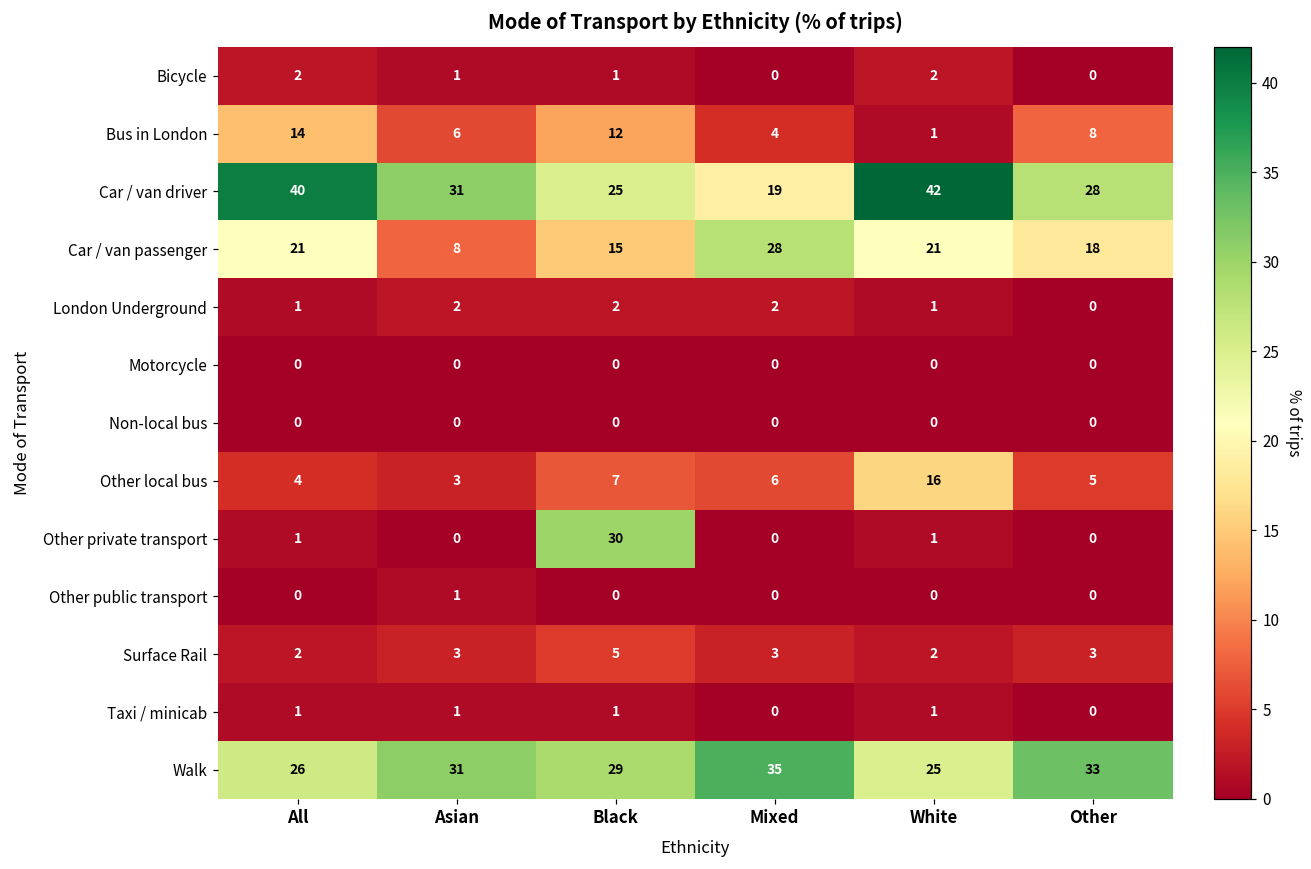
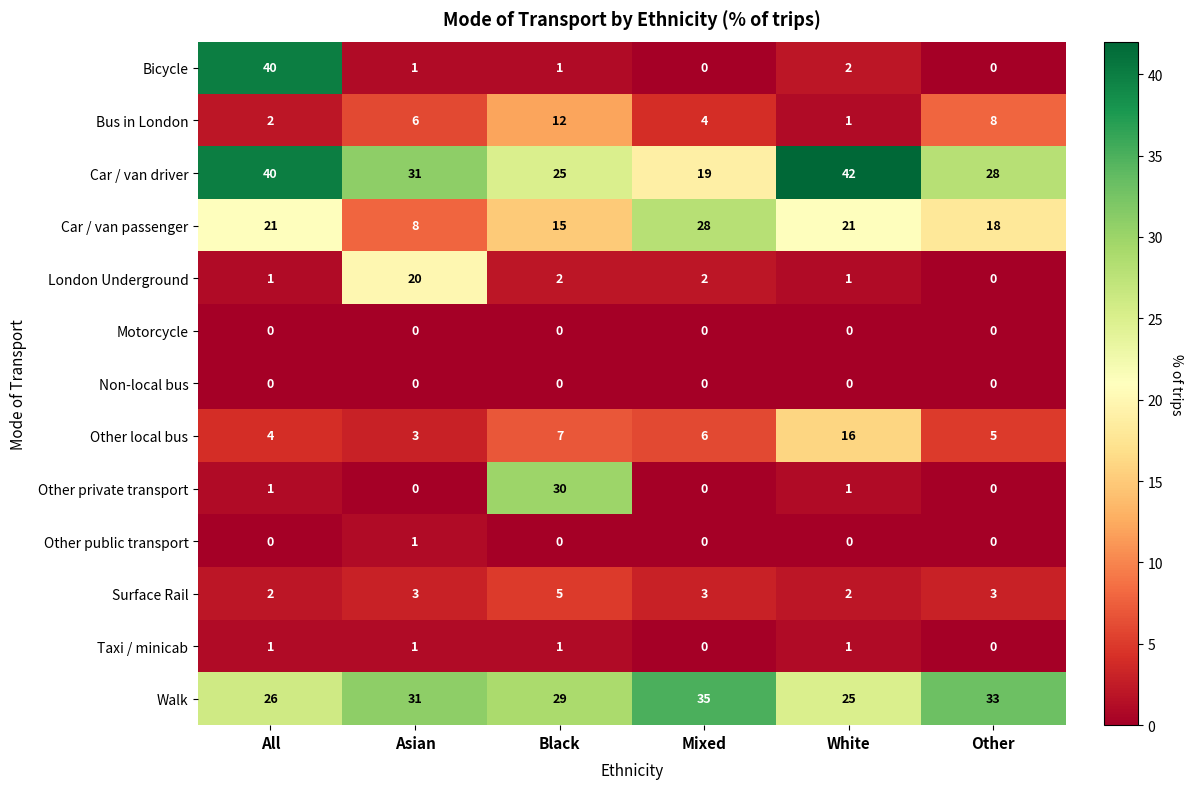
  {
    "Bicycle": {
-     "All": 2,
+     "All": 40,
      "Asian": 1,
      "Black": 1,
      "Mixed": 0,
      "White": 2,
      "Other": 0
    },
    "Bus in London": {
-     "All": 14,
+     "All": 2,
      "Asian": 6,
      "Black": 12,
      "Mixed": 4,
      "White": 1,
      "Other": 8
    },
    "Car / van driver": {
      "All": 40,
      "Asian": 31,
      "Black": 25,
      "Mixed": 19,
      "White": 42,
      "Other": 28
    },
    "Car / van passenger": {
      "All": 21,
      "Asian": 8,
      "Black": 15,
      "Mixed": 28,
      "White": 21,
      "Other": 18
    },
    "London Underground": {
      "All": 1,
-     "Asian": 2,
+     "Asian": 20,
      "Black": 2,
      "Mixed": 2,
      "White": 1,
      "Other": 0
    },
    "Motorcycle": {
      "All": 0,
      "Asian": 0,
      "Black": 0,
      "Mixed": 0,
      "White": 0,
      "Other": 0
    },
    "Non-local bus": {
      "All": 0,
      "Asian": 0,
      "Black": 0,
      "Mixed": 0,
      "White": 0,
      "Other": 0
    },
    "Other local bus": {
      "All": 4,
      "Asian": 3,
      "Black": 7,
      "Mixed": 6,
      "White": 16,
      "Other": 5
    },
    "Other private transport": {
      "All": 1,
      "Asian": 0,
      "Black": 30,
      "Mixed": 0,
      "White": 1,
      "Other": 0
    },
    "Other public transport": {
      "All": 0,
      "Asian": 1,
      "Black": 0,
      "Mixed": 0,
      "White": 0,
      "Other": 0
    },
    "Surface Rail": {
      "All": 2,
      "Asian": 3,
      "Black": 5,
      "Mixed": 3,
      "White": 2,
      "Other": 3
    },
    "Taxi / minicab": {
      "All": 1,
      "Asian": 1,
      "Black": 1,
      "Mixed": 0,
      "White": 1,
      "Other": 0
    },
    "Walk": {
      "All": 26,
      "Asian": 31,
      "Black": 29,
      "Mixed": 35,
      "White": 25,
      "Other": 33
    }
  }
